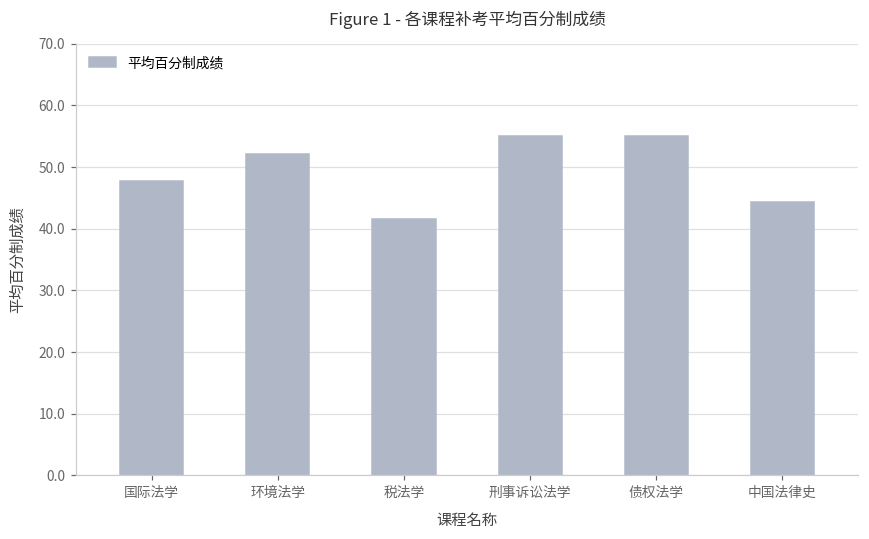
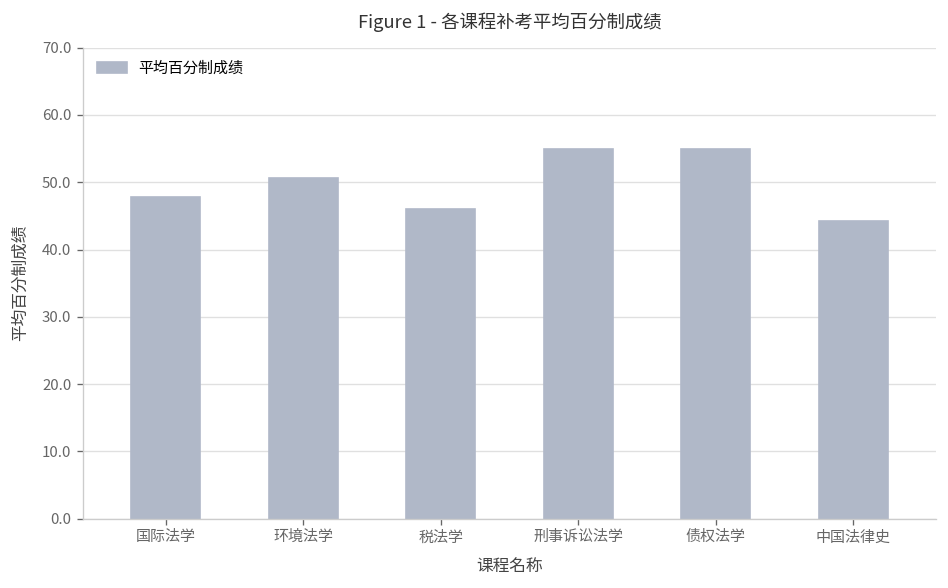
  {
    "国际法学": 48,
-   "环境法学": 52,
-   "税法学": 42,
+   "环境法学": 51,
+   "税法学": 46,
    "刑事诉讼法学": 55,
    "债权法学": 55,
    "中国法律史": 44
  }
